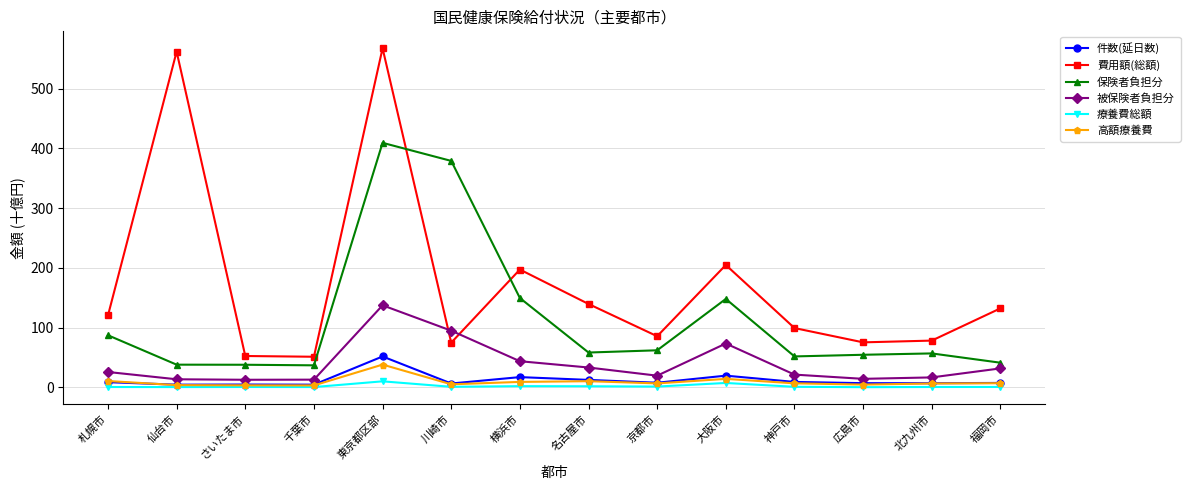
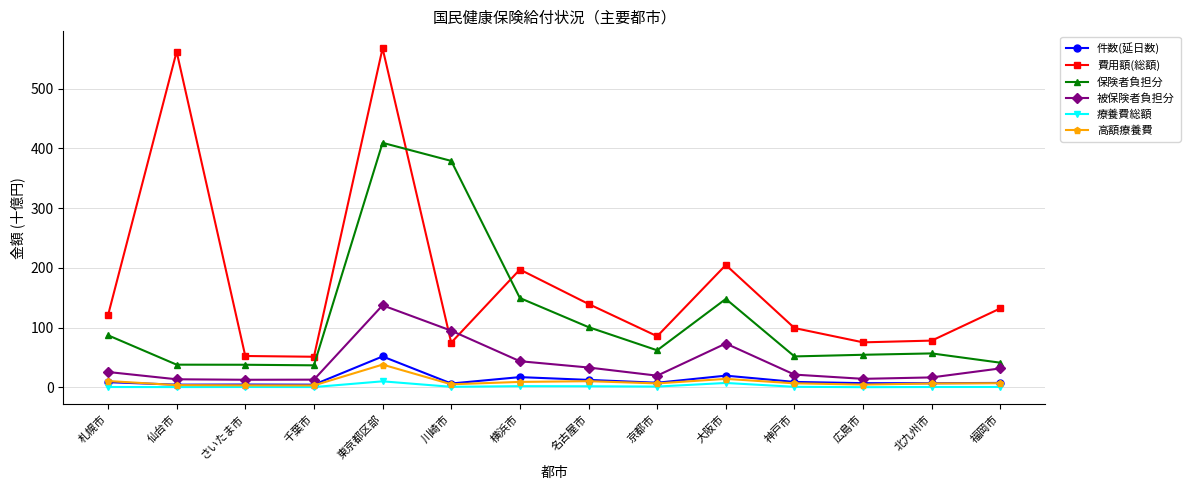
  {
    "件数(延日数)": {
      "東京都区部": 50,
      "横浜市": 20,
      "大阪市": 20
    },
    "費用額(総額)": {
      "札幌市": 120,
      "仙台市": 560,
      "さいたま市": 50,
      "千葉市": 50,
      "東京都区部": 570,
      "川崎市": 70,
      "横浜市": 200,
      "名古屋市": 140,
      "京都市": 90,
      "大阪市": 200,
      "神戸市": 100,
      "広島市": 80,
      "北九州市": 80,
      "福岡市": 130
    },
    "保険者負担分": {
      "札幌市": 90,
      "仙台市": 40,
      "さいたま市": 40,
      "千葉市": 40,
      "東京都区部": 410,
      "川崎市": 380,
      "横浜市": 150,
-     "名古屋市": 60,
+     "名古屋市": 100,
      "京都市": 60,
      "大阪市": 150,
      "神戸市": 50,
      "広島市": 50,
      "北九州市": 60,
      "福岡市": 40
    },
    "被保険者負担分": {
      "札幌市": 30,
      "仙台市": 10,
      "さいたま市": 10,
      "千葉市": 10,
      "東京都区部": 140,
      "川崎市": 90,
      "横浜市": 40,
      "名古屋市": 30,
      "京都市": 20,
      "大阪市": 70,
      "神戸市": 20,
      "広島市": 10,
      "北九州市": 20,
      "福岡市": 30
    },
    "療養費総額": {
      "札幌市": 0,
      "東京都区部": 10,
      "横浜市": 0,
      "名古屋市": 0,
      "京都市": 0,
      "大阪市": 10,
      "神戸市": 0,
      "広島市": 0,
      "北九州市": 0,
      "福岡市": 0
    },
    "高額療養費": {
      "東京都区部": 40,
      "横浜市": 10,
      "大阪市": 10
    }
  }
